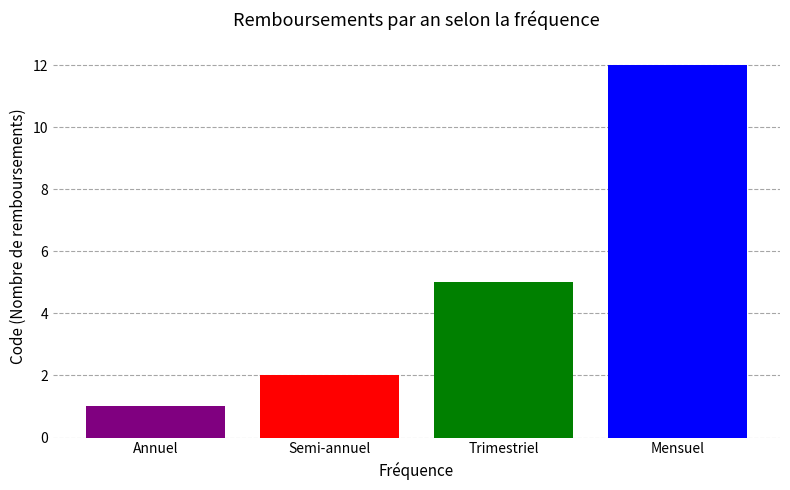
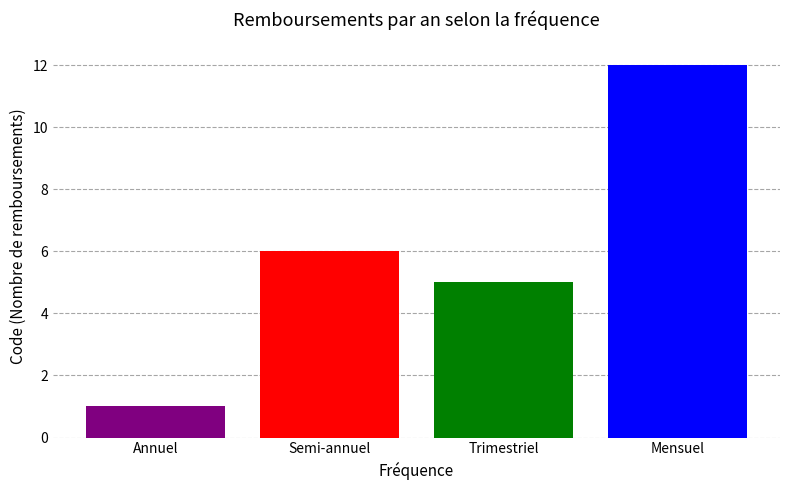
  {
    "Annuel": 1,
-   "Semi-annuel": 2,
+   "Semi-annuel": 6,
    "Trimestriel": 5,
    "Mensuel": 12
  }
